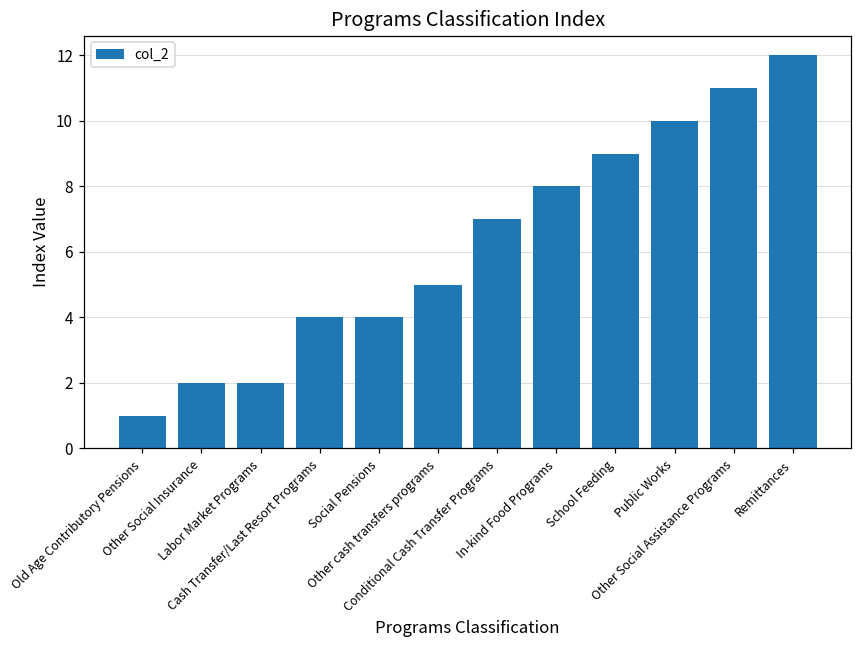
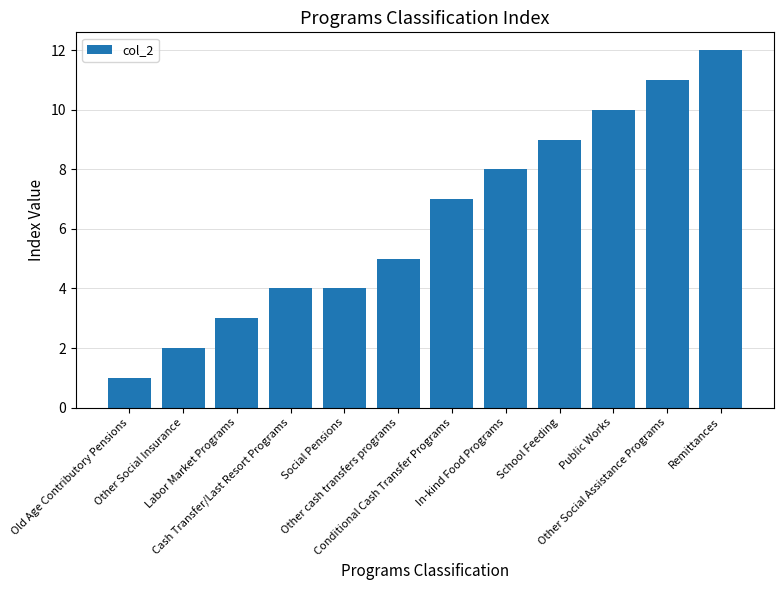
  {
    "Old Age Contributory Pensions": 1,
    "Other Social Insurance": 2,
-   "Labor Market Programs": 2,
+   "Labor Market Programs": 3,
    "Cash Transfer/Last Resort Programs": 4,
    "Social Pensions": 4,
    "Other cash transfers programs": 5,
    "Conditional Cash Transfer Programs": 7,
    "In-kind Food Programs": 8,
    "School Feeding": 9,
    "Public Works": 10,
    "Other Social Assistance Programs": 11,
    "Remittances": 12
  }
